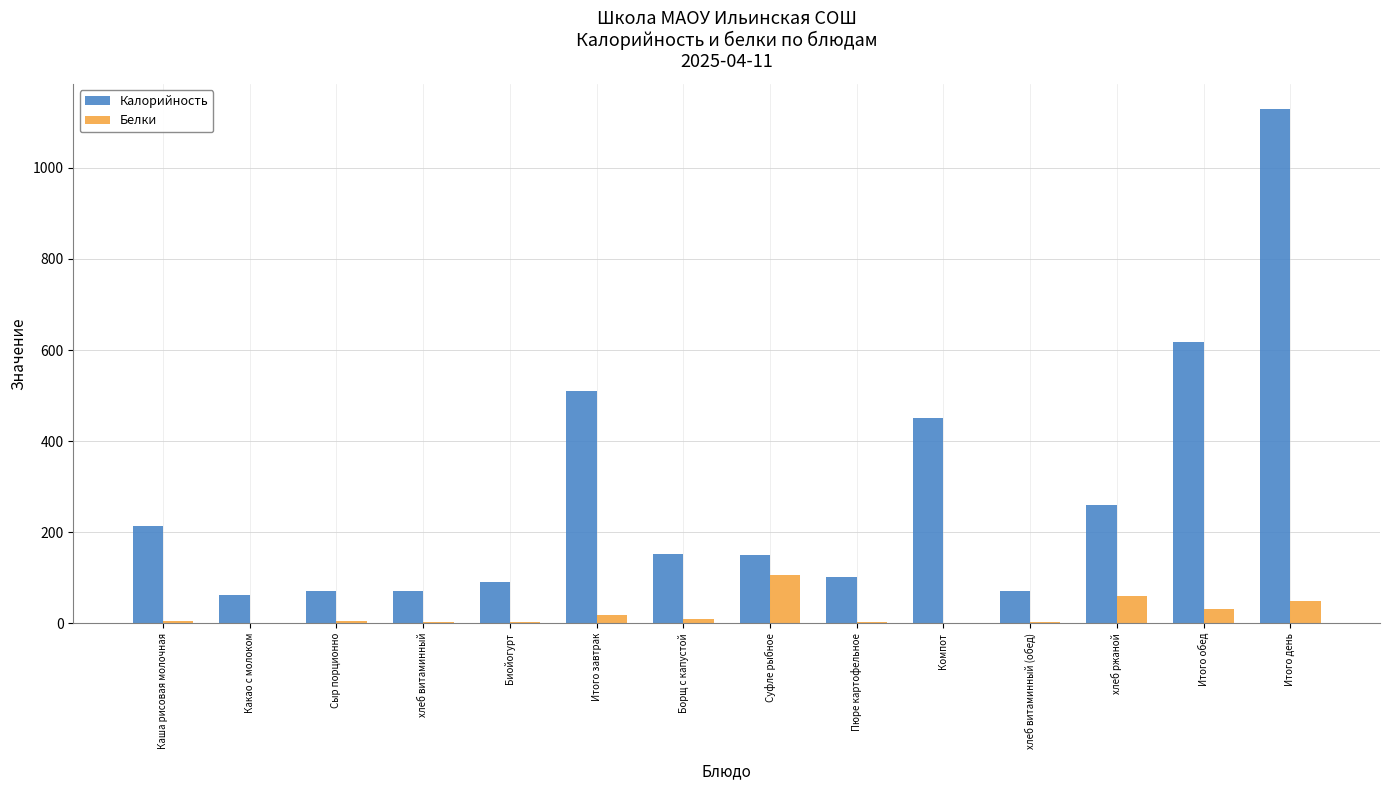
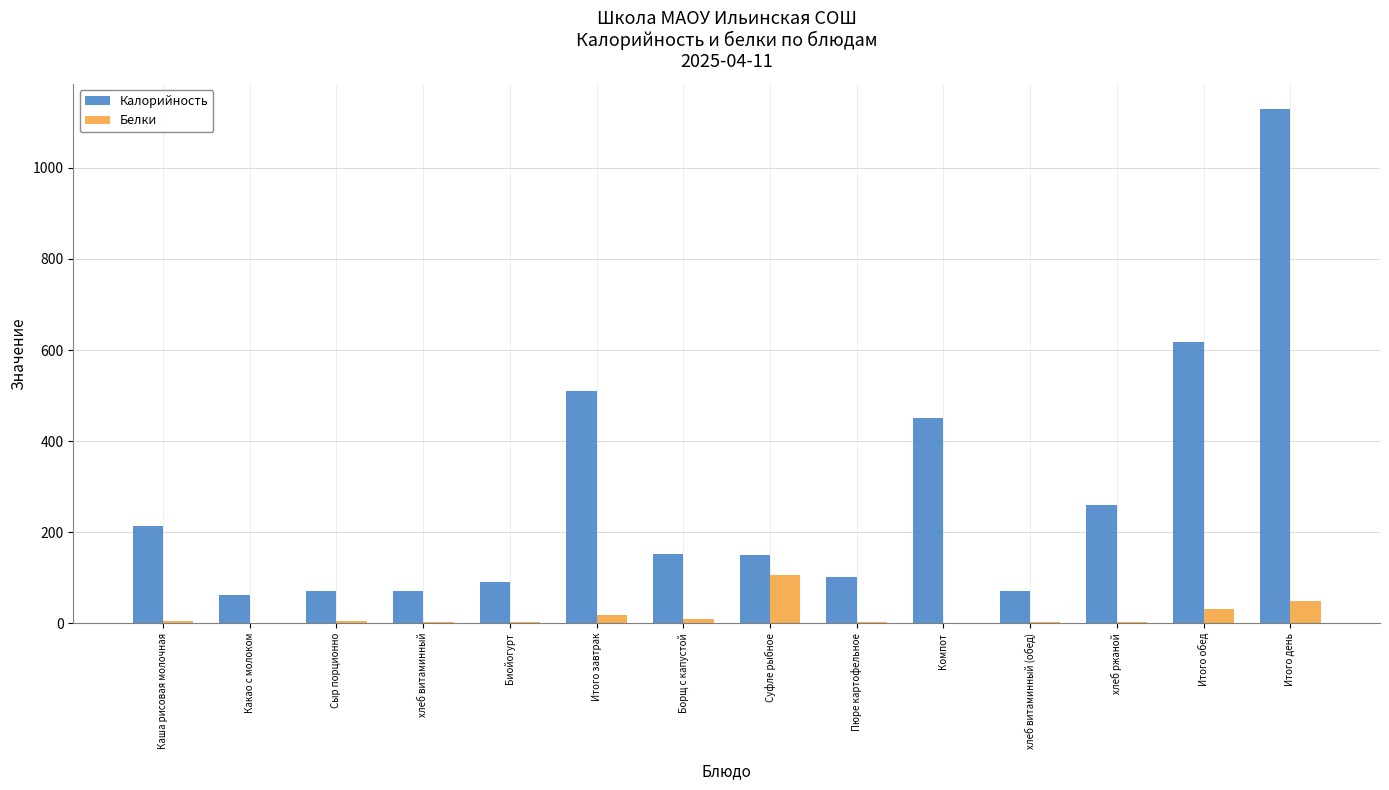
  {
    "Калорийность": {
      "Каша рисовая молочная": 210,
      "Какао с молоком": 60,
      "Сыр порционно": 70,
      "хлеб витаминный": 70,
      "Биойогурт": 90,
      "Итого завтрак": 510,
      "Борщ с капустой": 150,
      "Суфле рыбное": 150,
      "Пюре картофельное": 100,
      "Компот": 450,
      "хлеб витаминный (обед)": 70,
      "хлеб ржаной": 260,
      "Итого обед": 620,
      "Итого день": 1130
    },
    "Белки": {
      "Каша рисовая молочная": 10,
      "Итого завтрак": 20,
      "Борщ с капустой": 10,
      "Суфле рыбное": 110,
-     "хлеб ржаной": 60,
+     "хлеб ржаной": 0,
      "Итого обед": 30,
      "Итого день": 50
    }
  }
